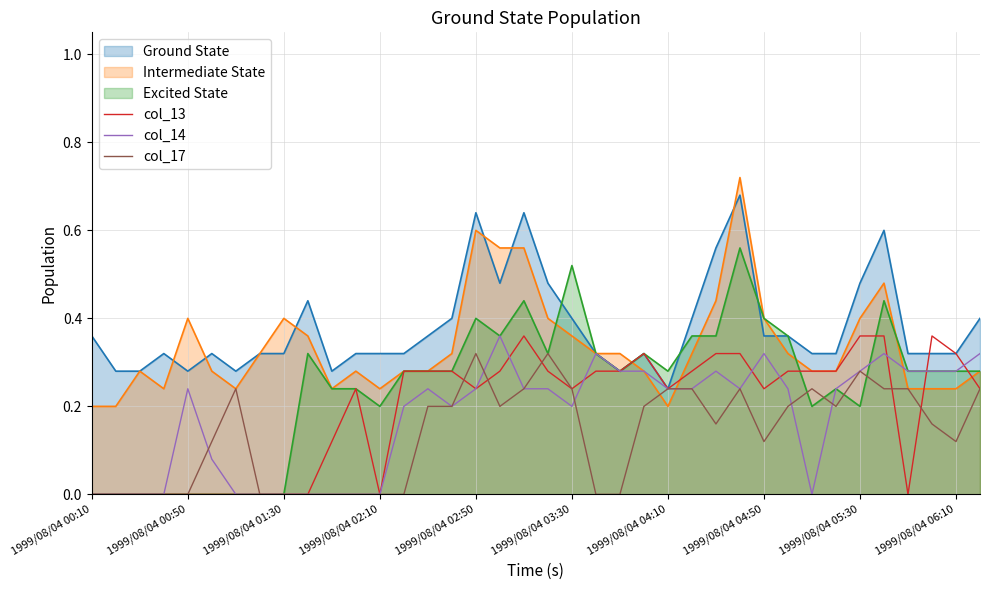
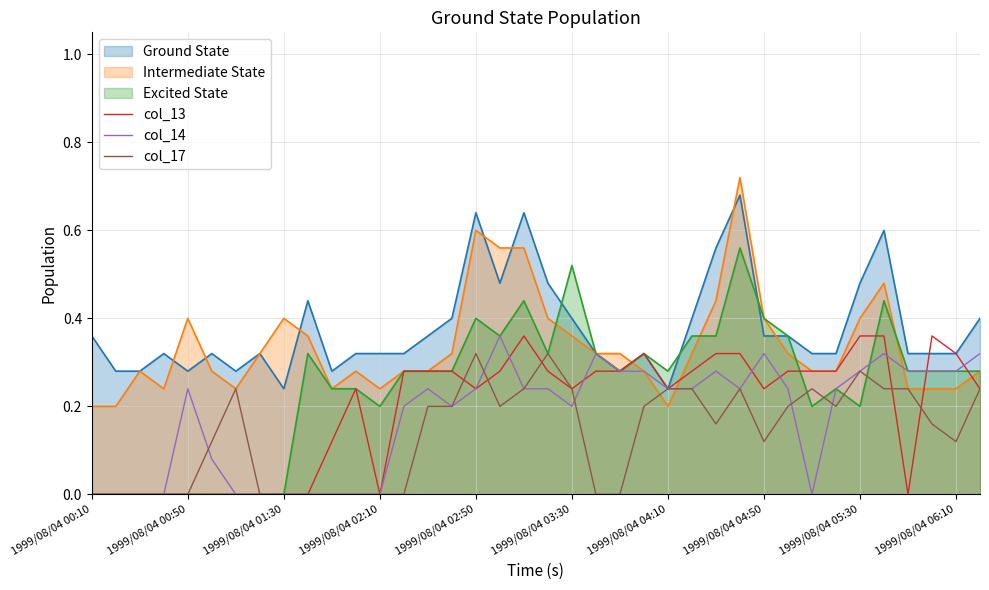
  {
    "Ground State": {
      "1999/08/04 00:10": 0.36,
      "1999/08/04 00:50": 0.28,
-     "1999/08/04 01:30": 0.32,
+     "1999/08/04 01:30": 0.24,
      "1999/08/04 02:10": 0.32,
      "1999/08/04 02:50": 0.64,
      "1999/08/04 03:30": 0.40,
      "1999/08/04 04:50": 0.36,
      "1999/08/04 05:30": 0.48
    },
    "Intermediate State": {
      "1999/08/04 00:10": 0.20,
      "1999/08/04 00:50": 0.40,
      "1999/08/04 01:30": 0.40,
      "1999/08/04 02:10": 0.24,
      "1999/08/04 02:50": 0.60,
      "1999/08/04 03:30": 0.36,
      "1999/08/04 04:10": 0.20,
      "1999/08/04 05:30": 0.40,
      "1999/08/04 06:10": 0.24
    },
    "Excited State": {
      "1999/08/04 02:10": 0.20,
      "1999/08/04 02:50": 0.40,
      "1999/08/04 03:30": 0.52,
      "1999/08/04 04:10": 0.28,
      "1999/08/04 05:30": 0.20
    },
    "col_13": {
      "1999/08/04 04:50": 0.24,
      "1999/08/04 05:30": 0.36
    },
    "col_14": {
      "1999/08/04 00:50": 0.24,
      "1999/08/04 03:30": 0.20,
      "1999/08/04 04:50": 0.32
    },
    "col_17": {
      "1999/08/04 02:50": 0.32,
      "1999/08/04 04:50": 0.12,
      "1999/08/04 06:10": 0.12
    }
  }
